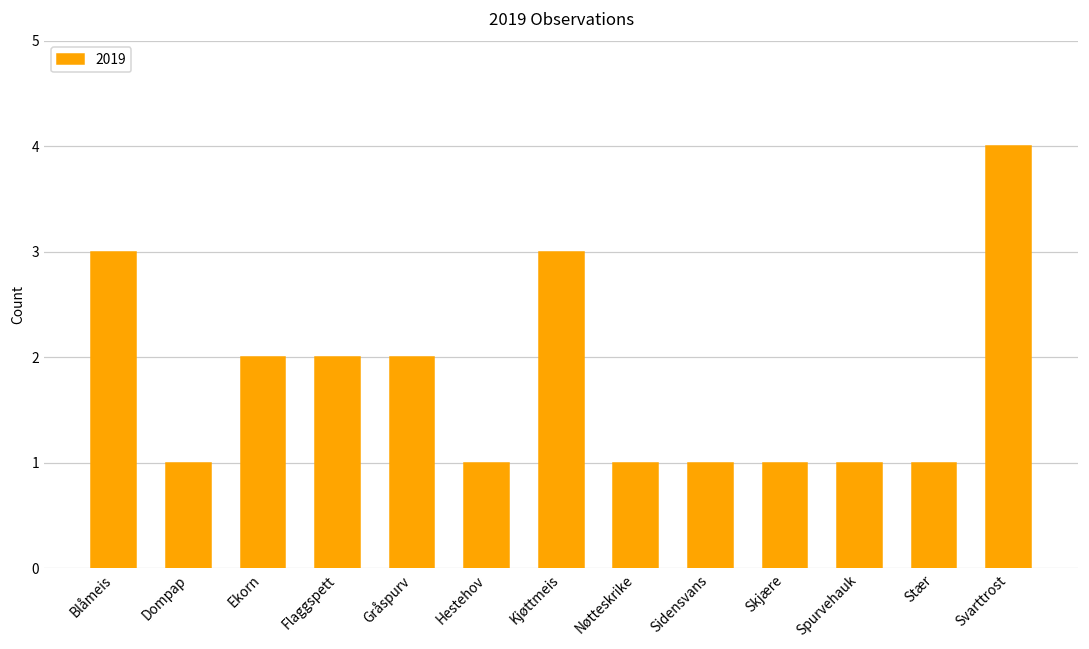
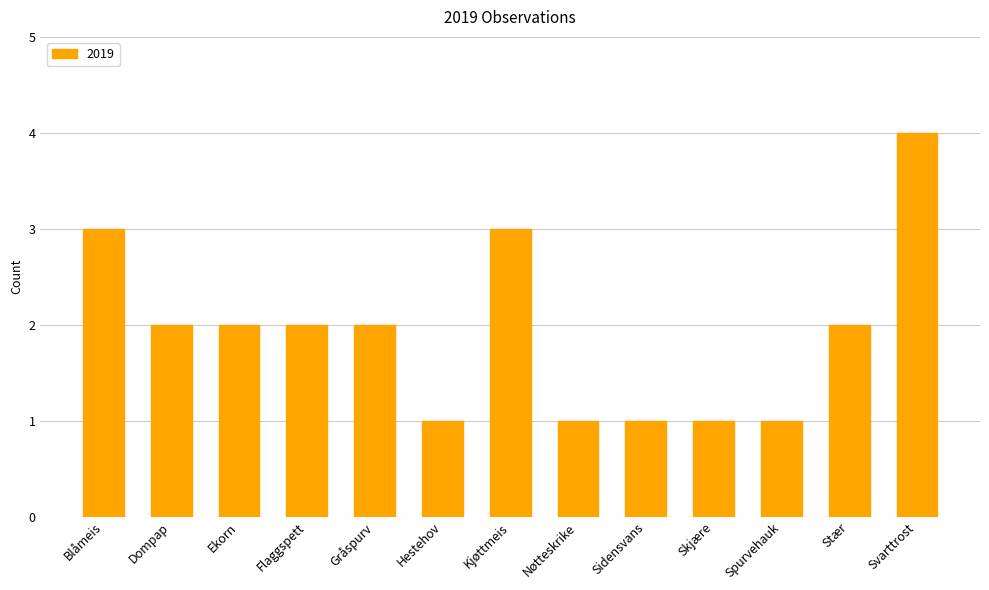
  {
    "Blåmeis": 3,
-   "Dompap": 1,
+   "Dompap": 2,
    "Ekorn": 2,
    "Flaggspett": 2,
    "Gråspurv": 2,
    "Hestehov": 1,
    "Kjøttmeis": 3,
    "Nøtteskrike": 1,
    "Sidensvans": 1,
    "Skjære": 1,
    "Spurvehauk": 1,
-   "Stær": 1,
+   "Stær": 2,
    "Svarttrost": 4
  }
